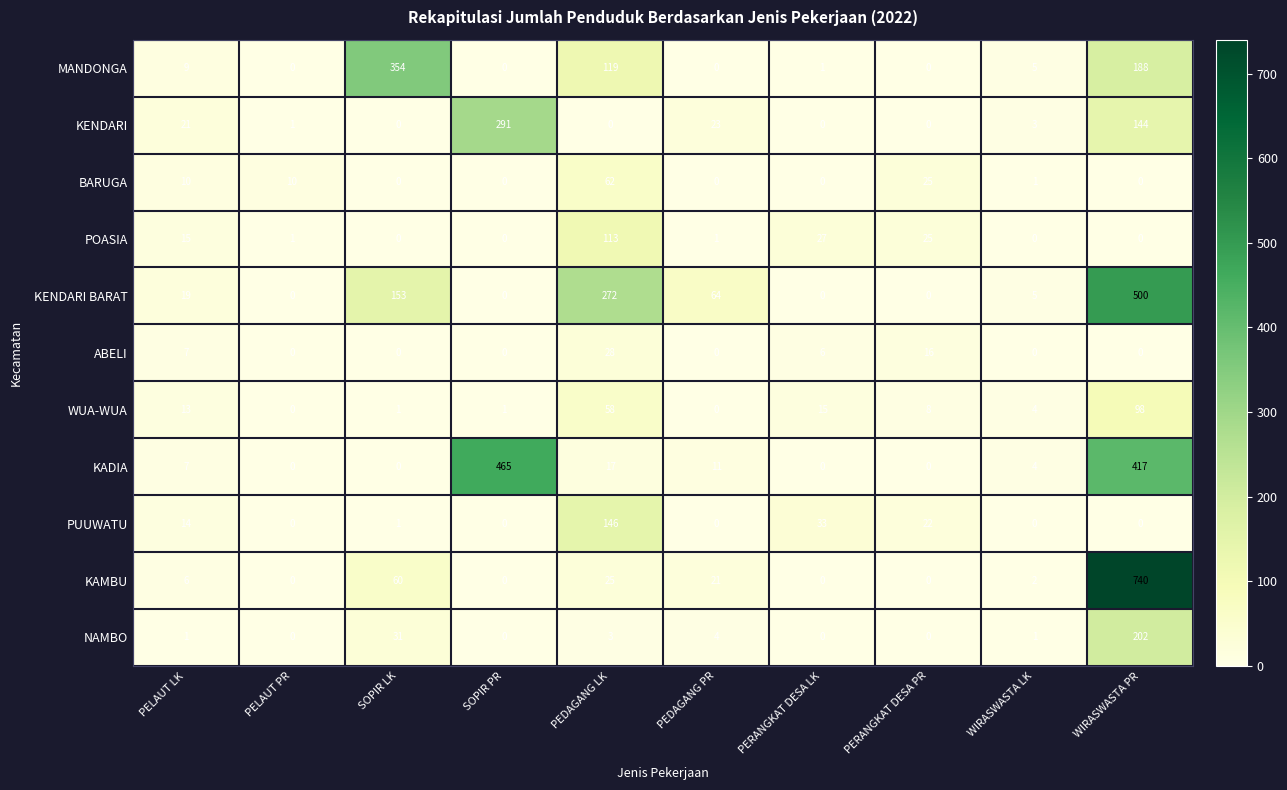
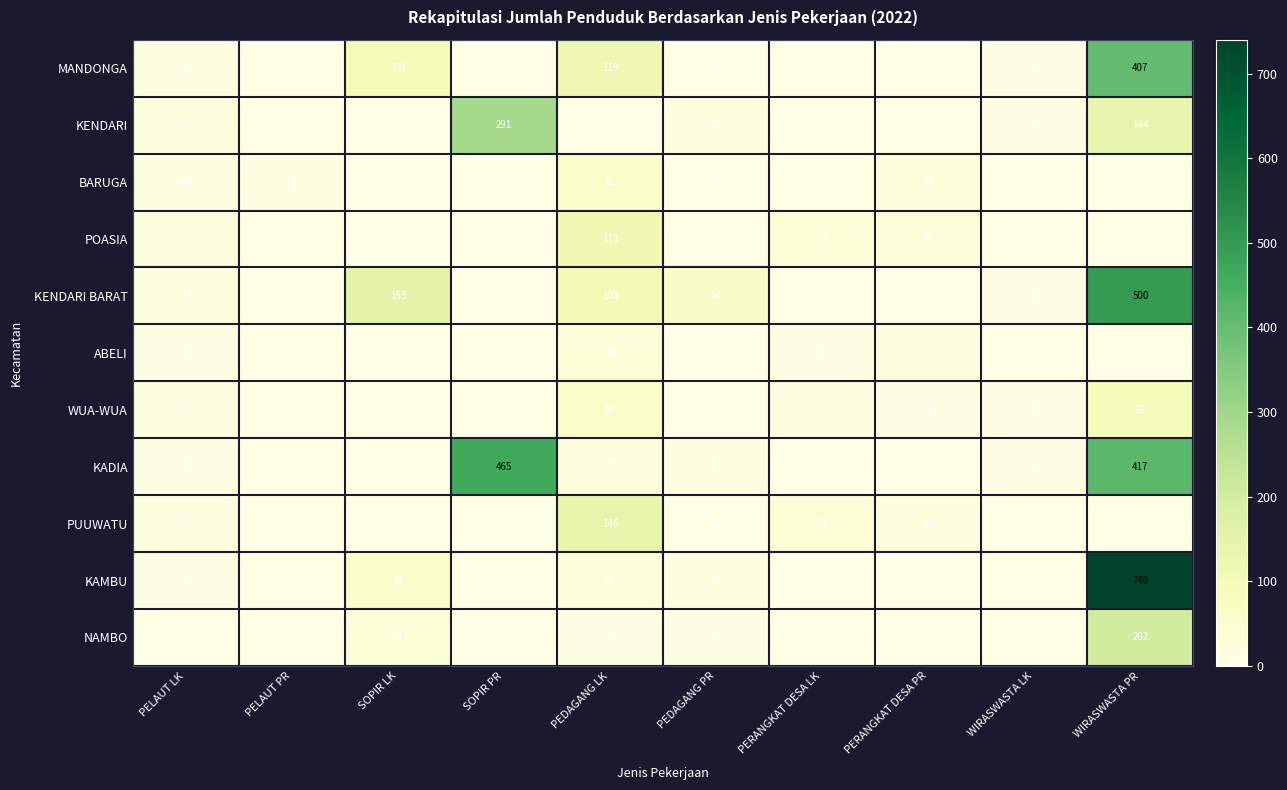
  {
    "MANDONGA": {
-     "SOPIR LK": 354,
+     "SOPIR LK": 101,
      "PEDAGANG LK": 119,
-     "WIRASWASTA PR": 188
+     "WIRASWASTA PR": 407
    },
    "KENDARI": {
      "SOPIR PR": 291,
      "WIRASWASTA PR": 144
    },
    "BARUGA": {
      "PEDAGANG LK": 62
    },
    "POASIA": {
      "PEDAGANG LK": 113
    },
    "KENDARI BARAT": {
      "SOPIR LK": 153,
-     "PEDAGANG LK": 272,
+     "PEDAGANG LK": 108,
      "PEDAGANG PR": 64,
      "WIRASWASTA PR": 500
    },
    "WUA-WUA": {
      "PEDAGANG LK": 58,
      "WIRASWASTA PR": 98
    },
    "KADIA": {
      "SOPIR PR": 465,
      "WIRASWASTA PR": 417
    },
    "PUUWATU": {
      "PEDAGANG LK": 146
    },
    "KAMBU": {
      "SOPIR LK": 60,
      "WIRASWASTA PR": 740
    },
    "NAMBO": {
      "WIRASWASTA PR": 202
    }
  }
